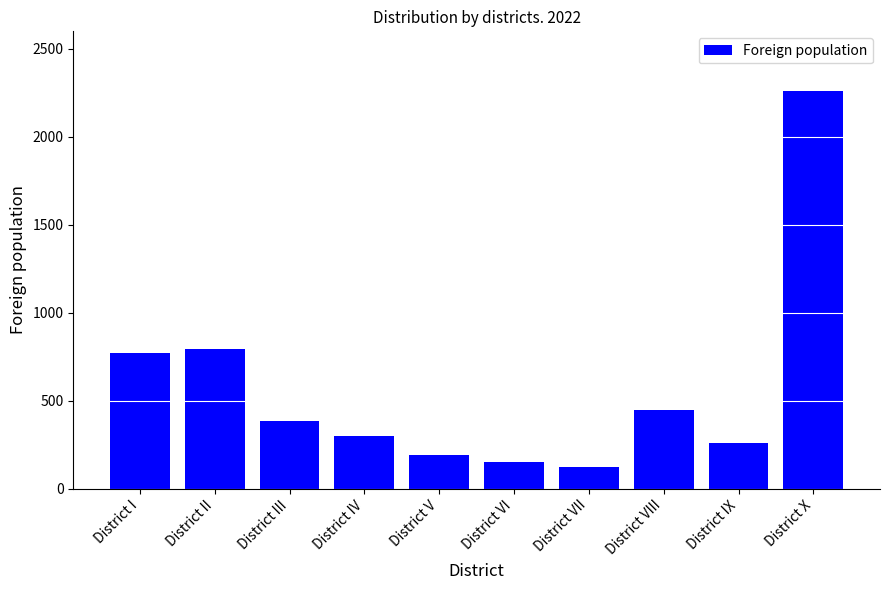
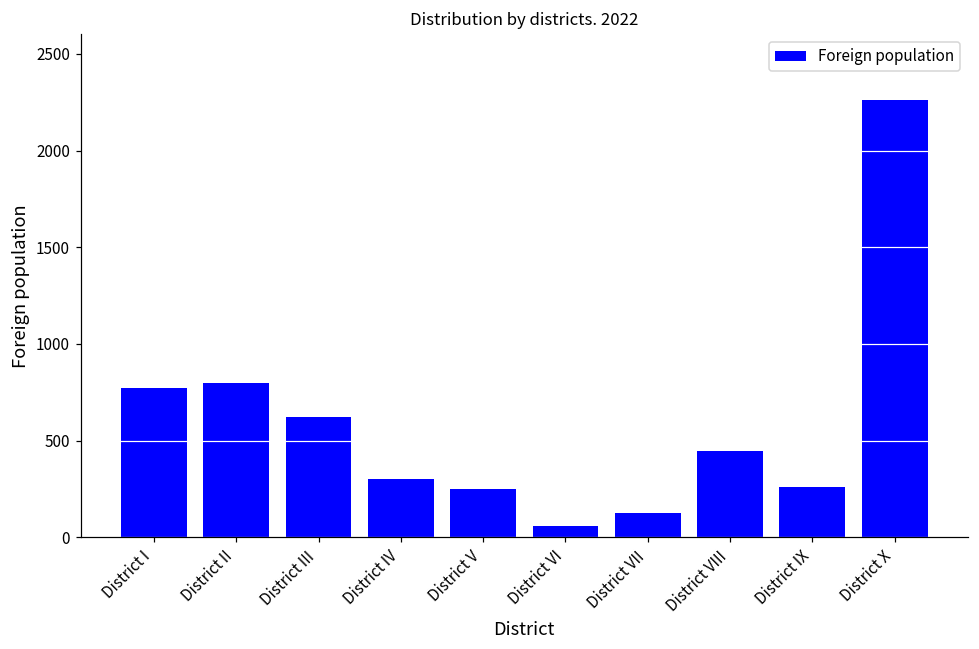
  {
    "District I": 770,
    "District II": 800,
-   "District III": 390,
+   "District III": 620,
    "District IV": 300,
-   "District V": 190,
-   "District VI": 150,
+   "District V": 250,
+   "District VI": 60,
    "District VII": 120,
    "District VIII": 450,
    "District IX": 260,
    "District X": 2260
  }
